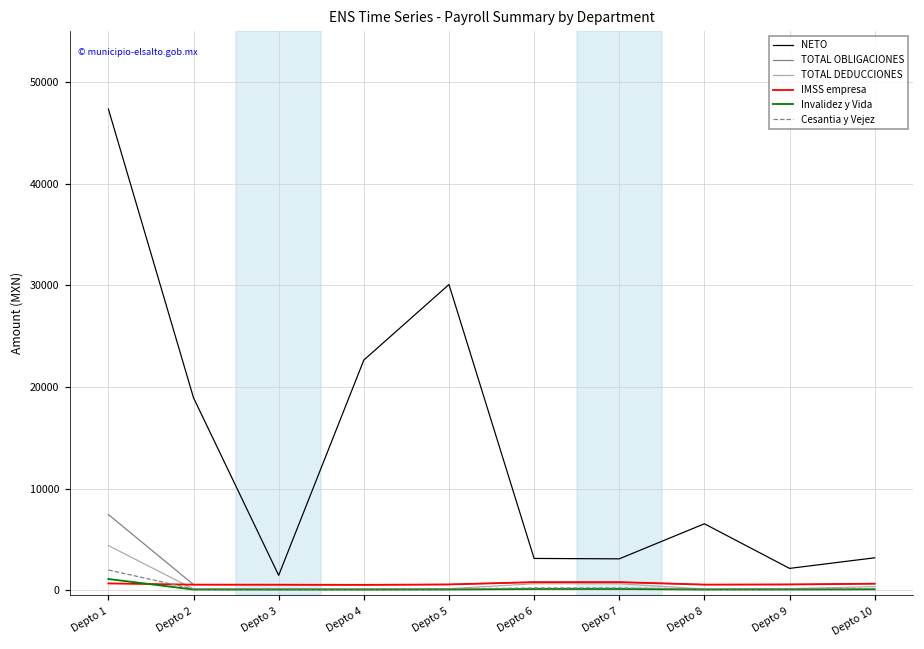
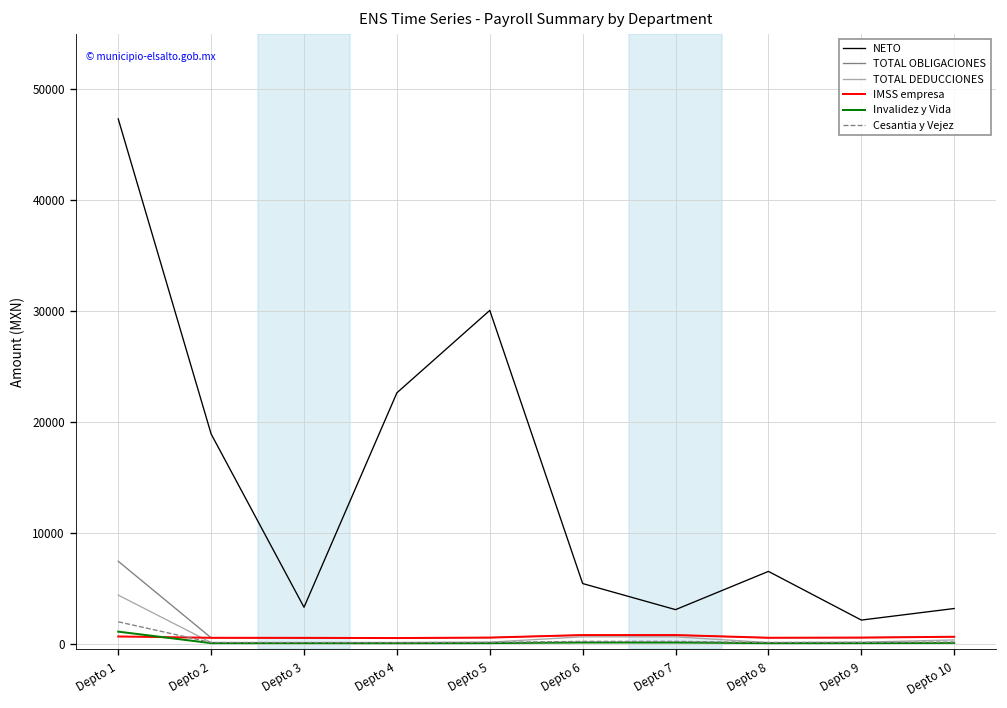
  {
    "NETO": {
      "Depto 1": 47000,
      "Depto 2": 19000,
-     "Depto 3": 1000,
+     "Depto 3": 3000,
      "Depto 4": 23000,
      "Depto 5": 30000,
-     "Depto 6": 3000,
+     "Depto 6": 5000,
      "Depto 7": 3000,
      "Depto 8": 7000,
      "Depto 9": 2000,
      "Depto 10": 3000
    },
    "TOTAL DEDUCCIONES": {
      "Depto 1": 4000
    },
    "IMSS empresa": {
      "Depto 1": 1000
    },
    "Invalidez y Vida": {
      "Depto 1": 1000
    }
  }
